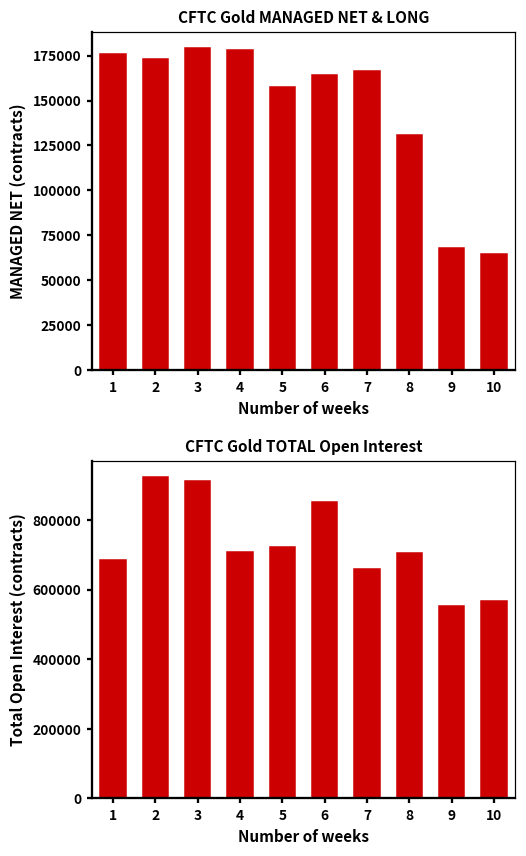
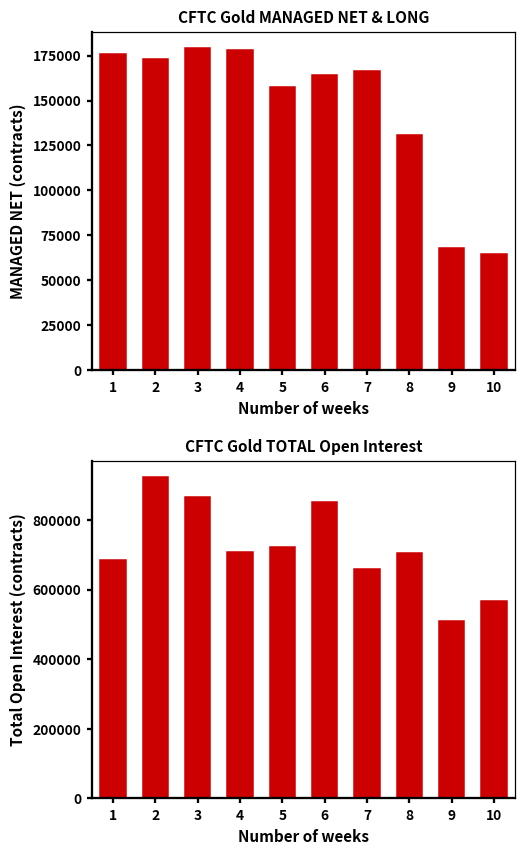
  {
    "CFTC Gold MANAGED NET & LONG": {
      "1": 176000,
      "2": 173000,
      "3": 179000,
      "4": 178000,
      "5": 158000,
      "6": 164000,
      "7": 166000,
      "8": 131000,
      "9": 68000,
      "10": 64000
    },
    "CFTC Gold TOTAL Open Interest": {
      "1": 680000,
      "2": 920000,
-     "3": 910000,
+     "3": 870000,
      "4": 710000,
      "5": 720000,
      "6": 850000,
      "7": 660000,
      "8": 710000,
-     "9": 550000,
+     "9": 510000,
      "10": 570000
    }
  }
